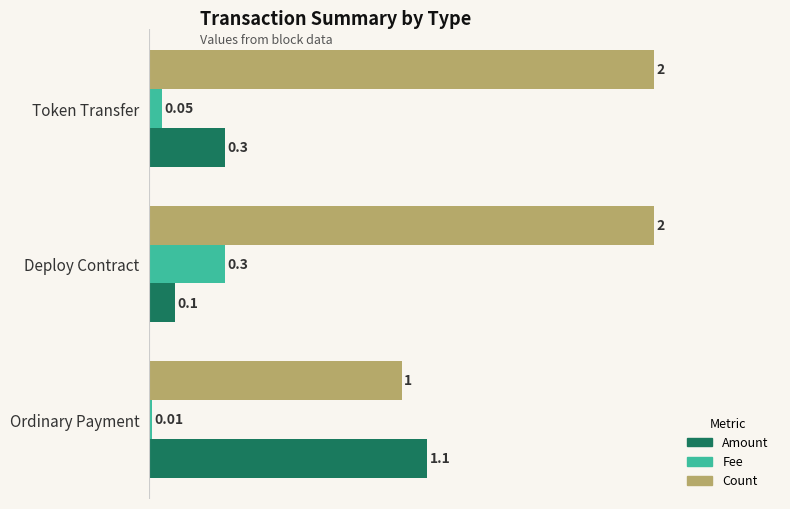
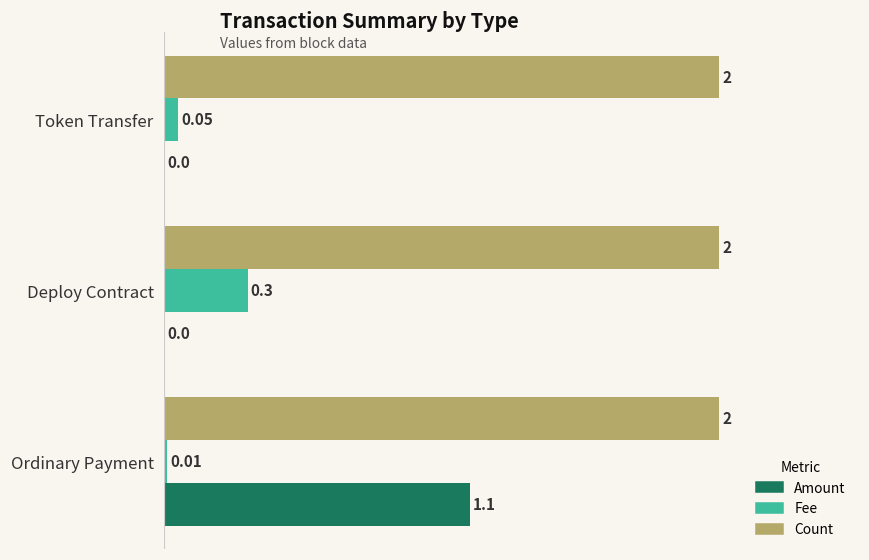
  {
    "Amount": {
-     "Token Transfer": 0.3,
-     "Deploy Contract": 0.1,
+     "Token Transfer": 0.0,
+     "Deploy Contract": 0.0,
      "Ordinary Payment": 1.1
    },
    "Fee": {
      "Token Transfer": 0.05,
      "Deploy Contract": 0.3,
      "Ordinary Payment": 0.01
    },
    "Count": {
      "Token Transfer": 2,
      "Deploy Contract": 2,
-     "Ordinary Payment": 1
+     "Ordinary Payment": 2
    }
  }
